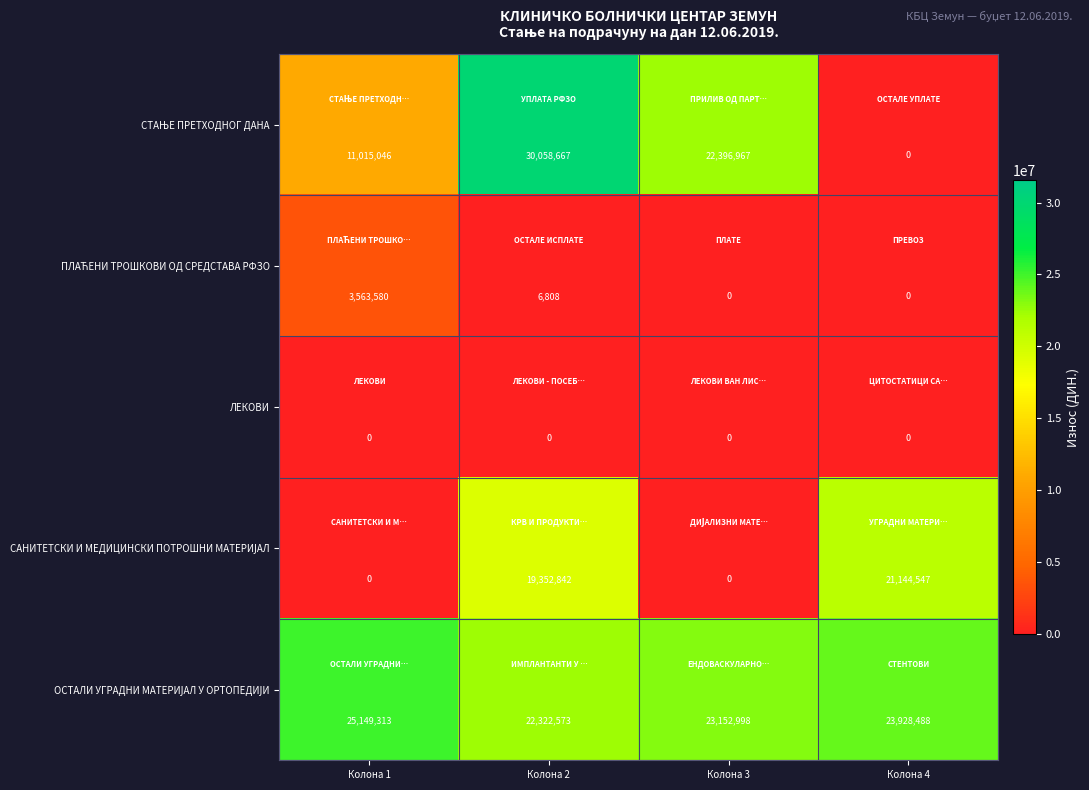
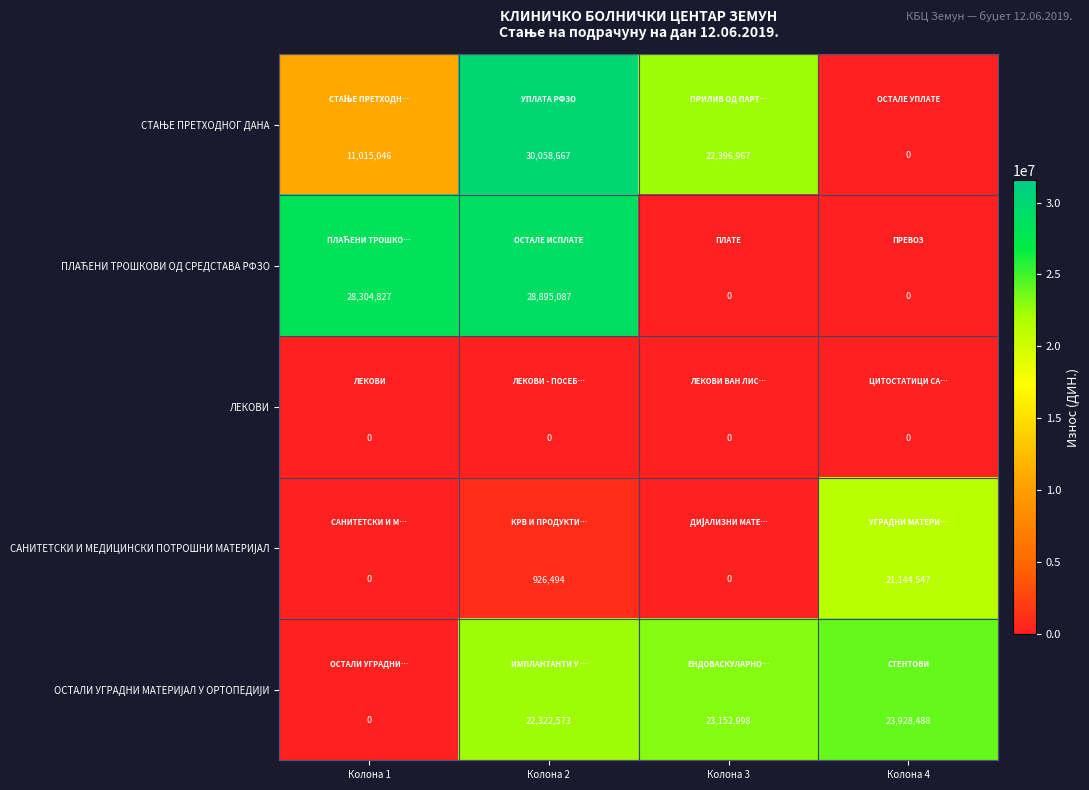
  {
    "ПЛАЋЕНИ ТРОШКОВИ ОД СРЕДСТАВА РФЗО": {
-     "Колона 1": "3,563,580",
-     "Колона 2": "6,808"
+     "Колона 1": "28,304,827",
+     "Колона 2": "28,895,087"
    },
    "САНИТЕТСКИ И МЕДИЦИНСКИ ПОТРОШНИ МАТЕРИЈАЛ": {
-     "Колона 2": "19,352,842"
+     "Колона 2": "926,494"
    },
    "ОСТАЛИ УГРАДНИ МАТЕРИЈАЛ У ОРТОПЕДИЈИ": {
-     "Колона 1": "25,149,313"
+     "Колона 1": "0"
    }
  }
